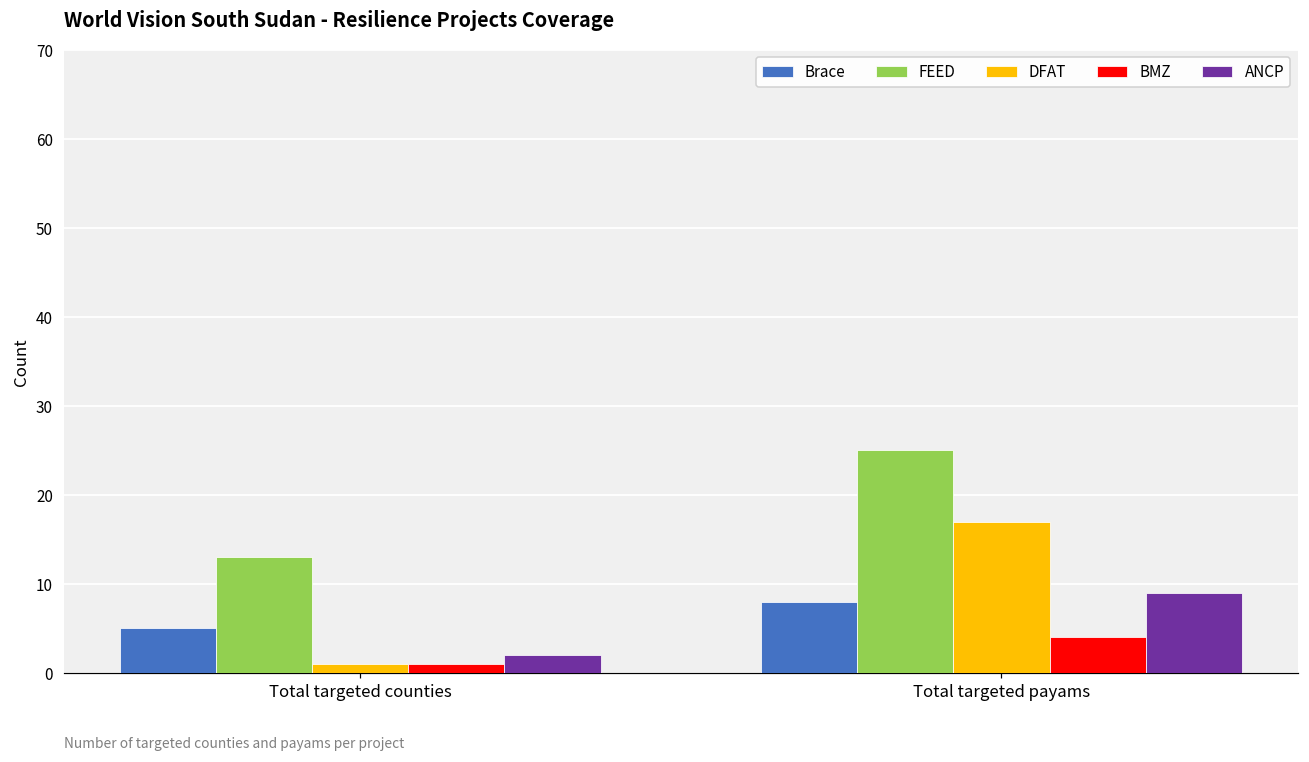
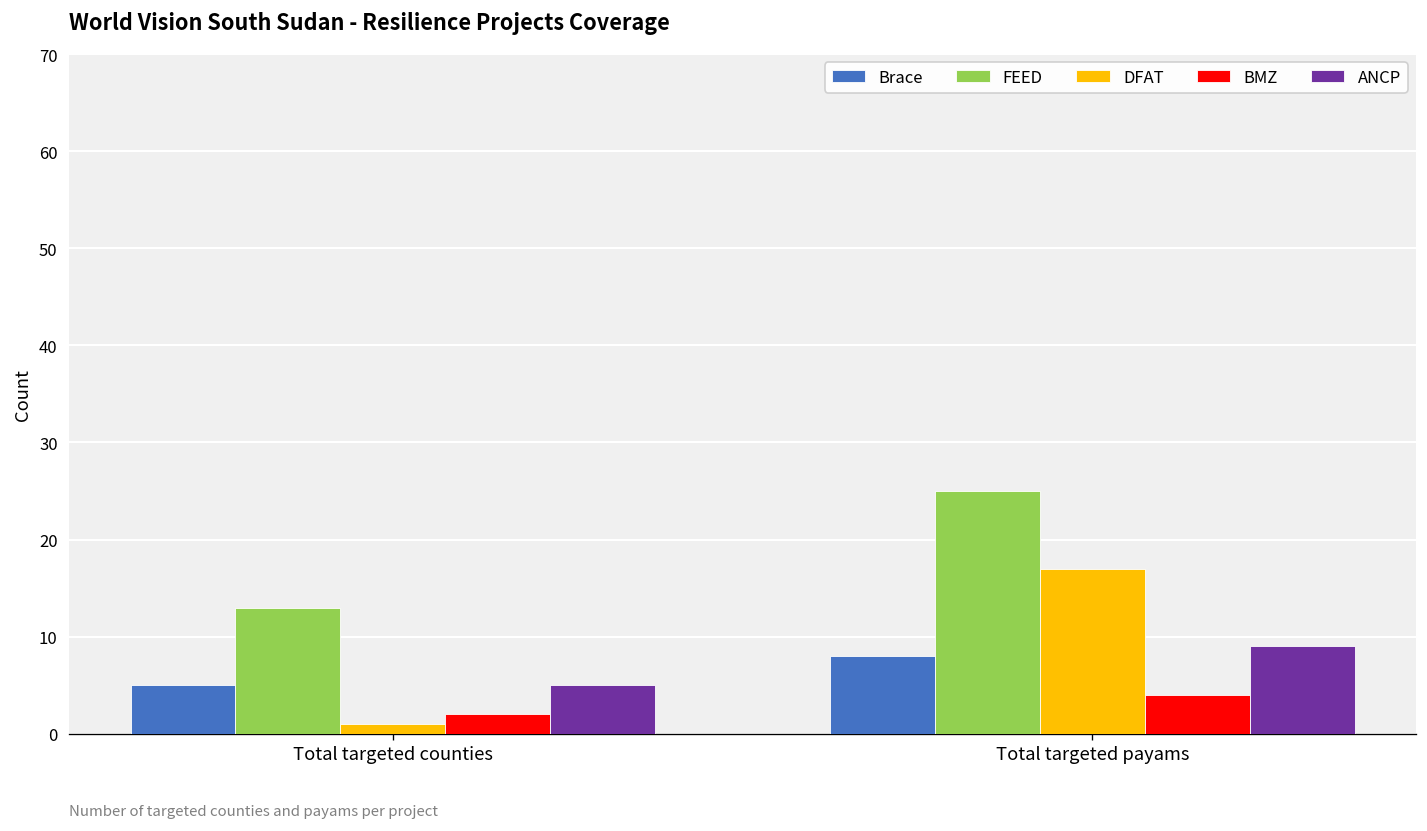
  {
    "Brace": {
      "Total targeted counties": 5,
      "Total targeted payams": 8
    },
    "FEED": {
      "Total targeted counties": 13,
      "Total targeted payams": 25
    },
    "DFAT": {
      "Total targeted counties": 1,
      "Total targeted payams": 17
    },
    "BMZ": {
-     "Total targeted counties": 1,
+     "Total targeted counties": 2,
      "Total targeted payams": 4
    },
    "ANCP": {
-     "Total targeted counties": 2,
+     "Total targeted counties": 5,
      "Total targeted payams": 9
    }
  }
